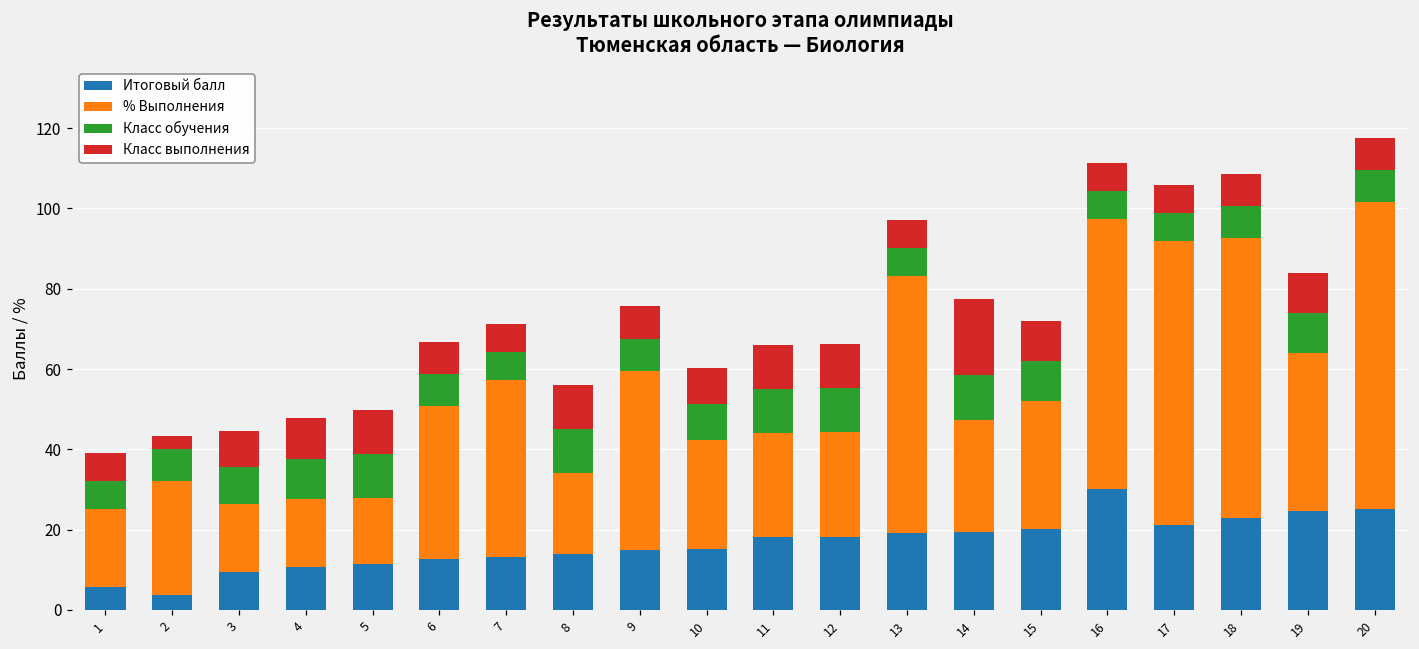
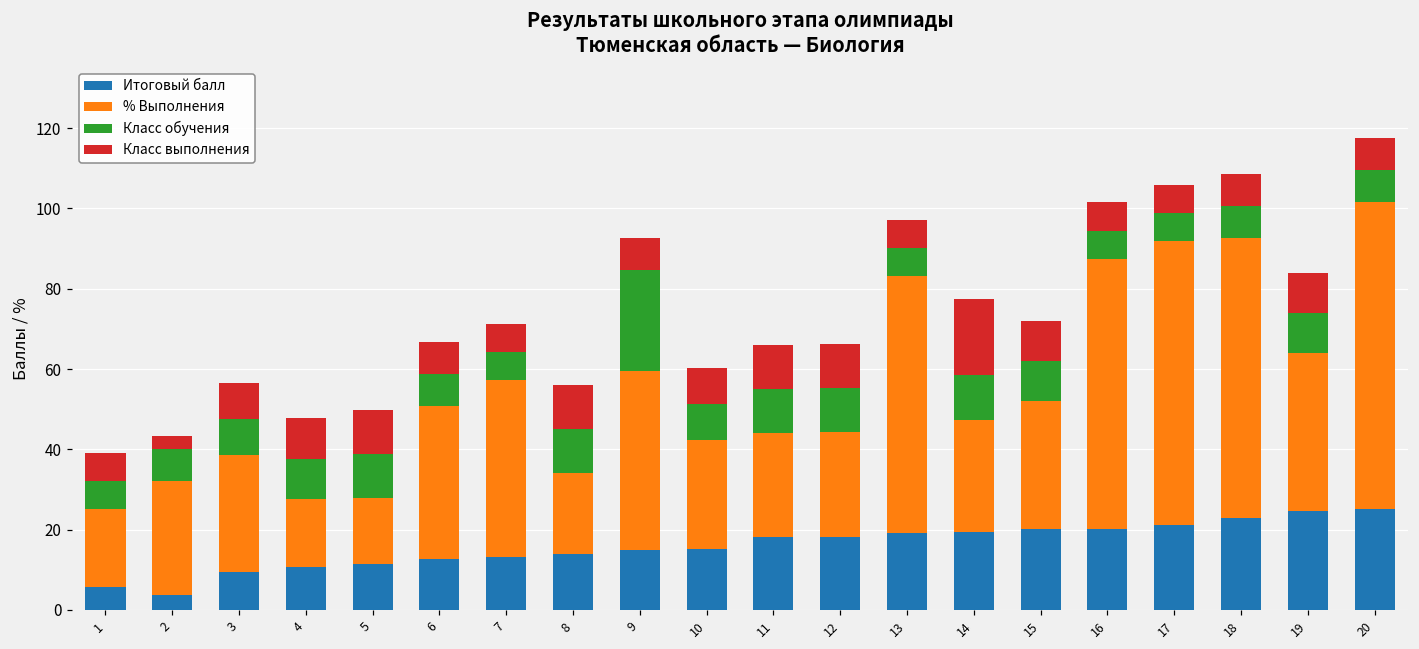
  {
    "Итоговый балл": {
      "1": 6,
      "2": 4,
      "3": 10,
      "4": 11,
      "5": 12,
      "6": 13,
      "7": 13,
      "8": 14,
      "9": 15,
      "10": 15,
      "11": 18,
      "12": 18,
      "13": 19,
      "14": 20,
      "15": 20,
-     "16": 30,
+     "16": 20,
      "17": 21,
      "18": 23,
      "19": 25,
      "20": 25
    },
    "% Выполнения": {
      "1": 19,
      "2": 28,
-     "3": 17,
+     "3": 29,
      "4": 17,
      "5": 16,
      "6": 38,
      "7": 44,
      "8": 20,
      "9": 45,
      "10": 27,
      "11": 26,
      "12": 26,
      "13": 64,
      "14": 28,
      "15": 32,
      "16": 67,
      "17": 71,
      "18": 70,
      "19": 39,
      "20": 76
    },
    "Класс обучения": {
      "1": 7,
      "2": 8,
      "3": 9,
      "4": 10,
      "5": 11,
      "6": 8,
      "7": 7,
      "8": 11,
-     "9": 8,
+     "9": 25,
      "10": 9,
      "11": 11,
      "12": 11,
      "13": 7,
      "14": 11,
      "15": 10,
      "16": 7,
      "17": 7,
      "18": 8,
      "19": 10,
      "20": 8
    },
    "Класс выполнения": {
      "1": 7,
      "2": 3,
      "3": 9,
      "4": 10,
      "5": 11,
      "6": 8,
      "7": 7,
      "8": 11,
      "9": 8,
      "10": 9,
      "11": 11,
      "12": 11,
      "13": 7,
      "14": 19,
      "15": 10,
      "16": 7,
      "17": 7,
      "18": 8,
      "19": 10,
      "20": 8
    }
  }
